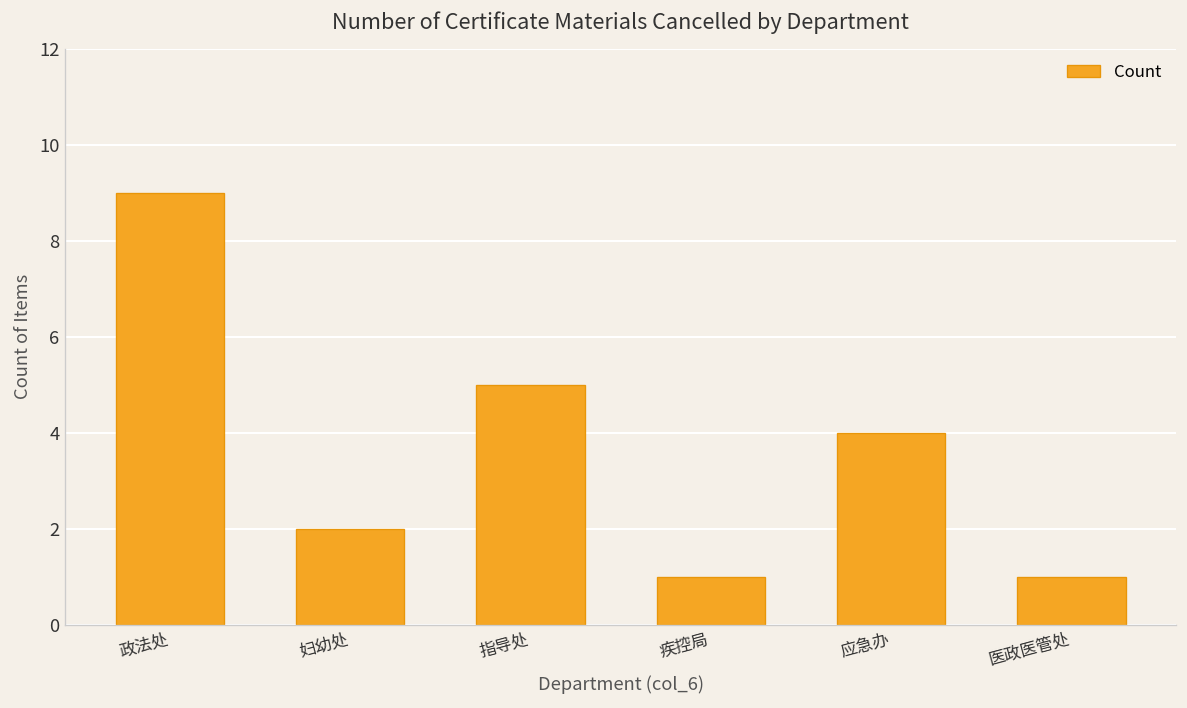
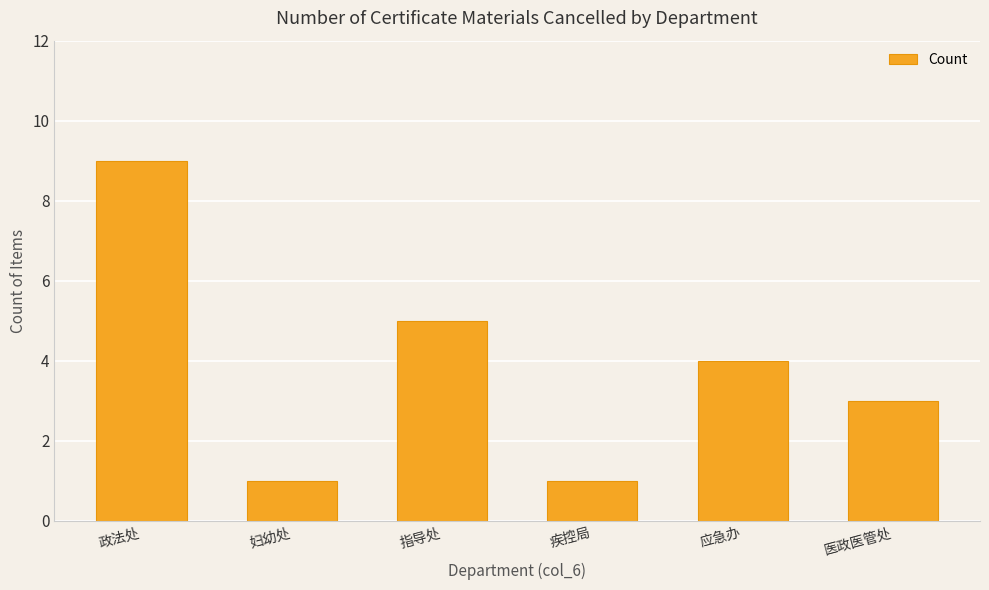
  {
    "政法处": 9,
-   "妇幼处": 2,
+   "妇幼处": 1,
    "指导处": 5,
    "疾控局": 1,
    "应急办": 4,
-   "医政医管处": 1
+   "医政医管处": 3
  }
